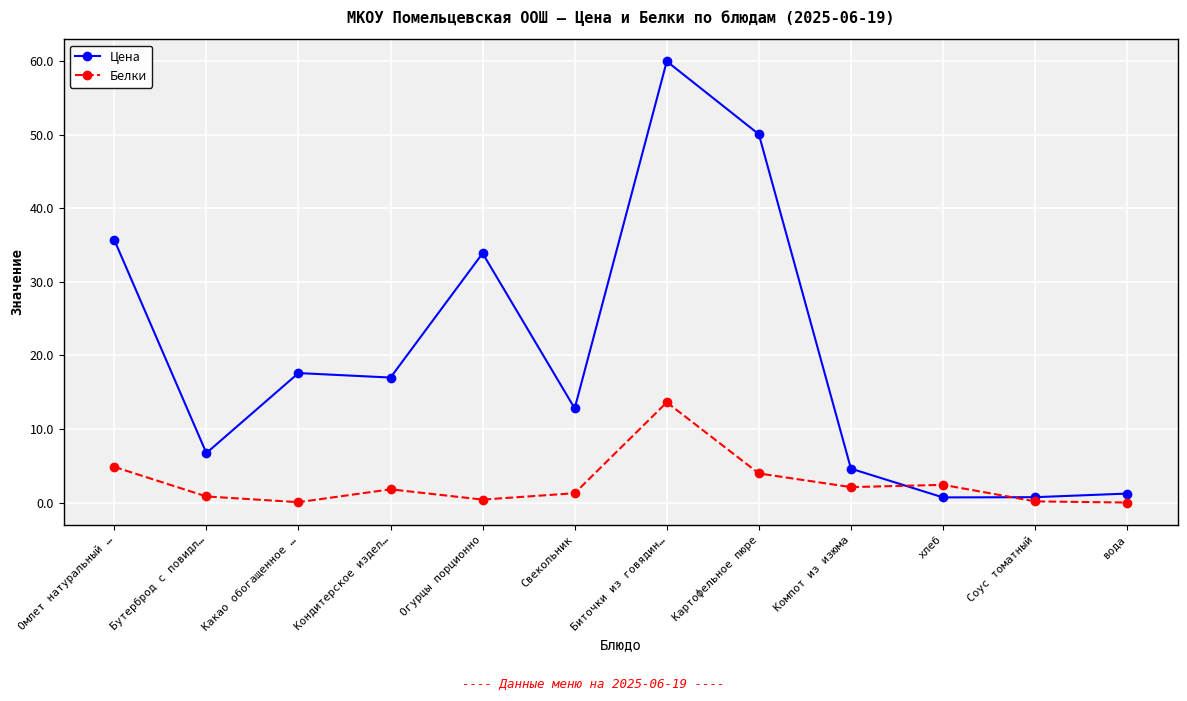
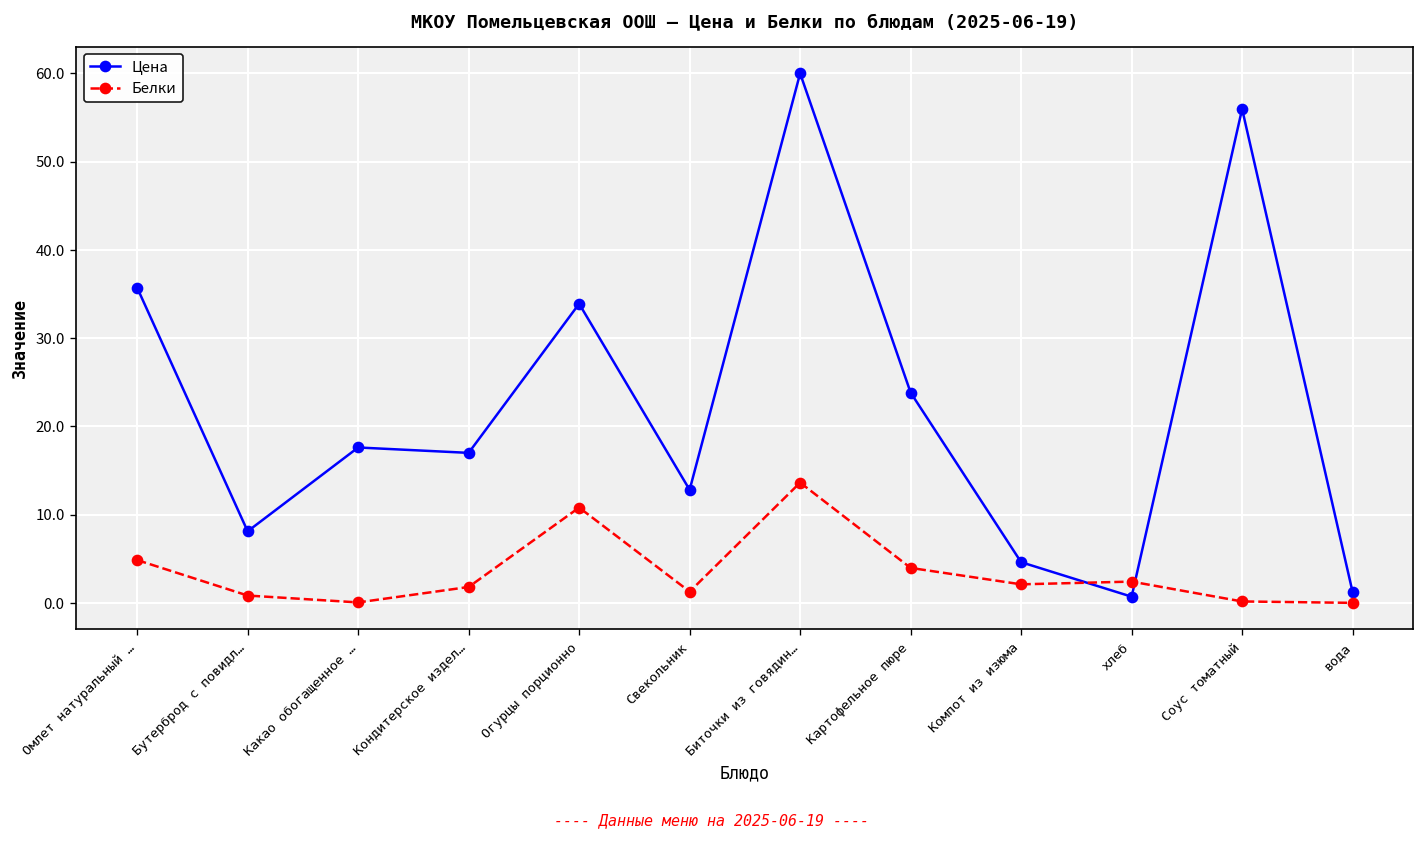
  {
    "Цена": {
      "Омлет натуральный …": 36,
-     "Бутерброд с повидл…": 7,
+     "Бутерброд с повидл…": 8,
      "Какао обогащенное …": 18,
      "Кондитерское издел…": 17,
      "Огурцы порционно": 34,
      "Свекольник": 13,
      "Биточки из говядин…": 60,
-     "Картофельное пюре": 50,
+     "Картофельное пюре": 24,
      "Компот из изюма": 5,
      "хлеб": 1,
-     "Соус томатный": 1,
+     "Соус томатный": 56,
      "вода": 1
    },
    "Белки": {
      "Омлет натуральный …": 5,
      "Бутерброд с повидл…": 1,
      "Какао обогащенное …": 0,
      "Кондитерское издел…": 2,
-     "Огурцы порционно": 0,
+     "Огурцы порционно": 11,
      "Свекольник": 1,
      "Биточки из говядин…": 14,
      "Картофельное пюре": 4,
      "Компот из изюма": 2,
      "хлеб": 2,
      "Соус томатный": 0,
      "вода": 0
    }
  }
